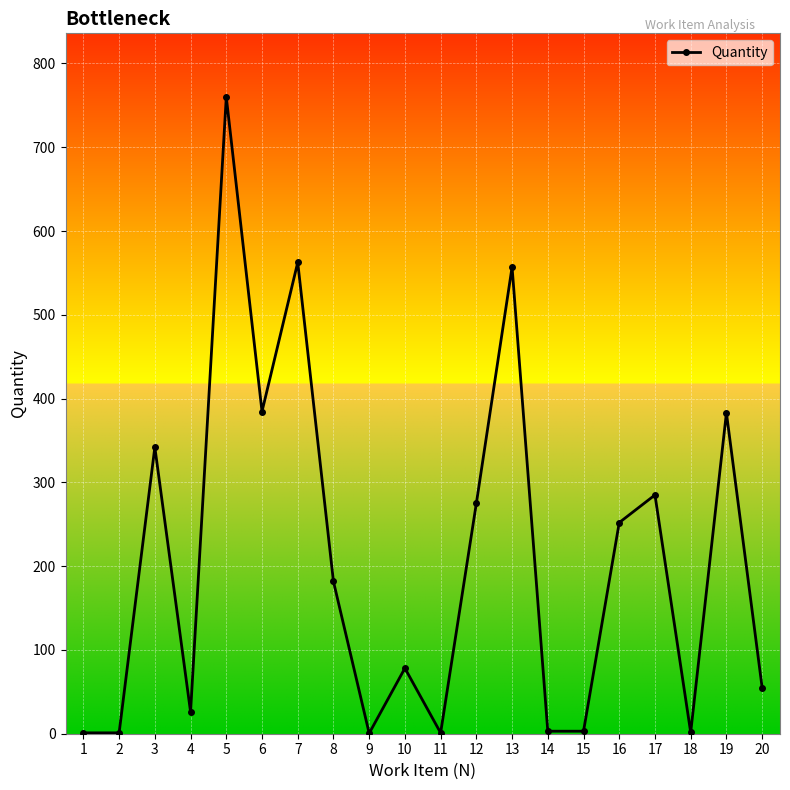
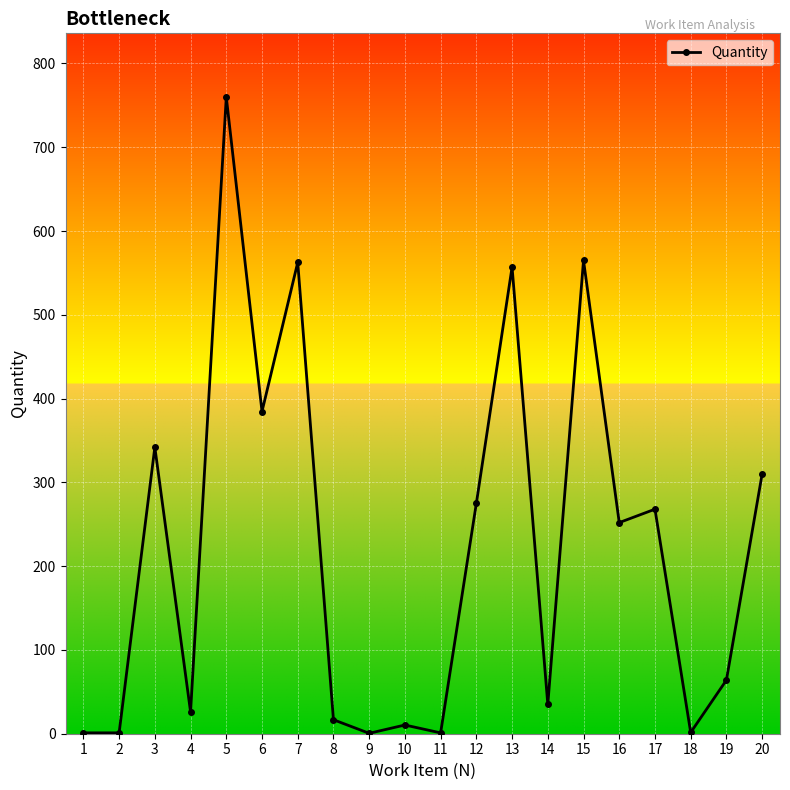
  {
    "1": 0,
    "2": 0,
    "3": 340,
    "4": 30,
    "5": 760,
    "6": 380,
    "7": 560,
-   "8": 180,
+   "8": 20,
    "9": 0,
-   "10": 80,
+   "10": 10,
    "11": 0,
    "12": 280,
    "13": 560,
-   "14": 0,
-   "15": 0,
+   "14": 40,
+   "15": 570,
    "16": 250,
-   "17": 290,
+   "17": 270,
    "18": 0,
-   "19": 380,
-   "20": 60
+   "19": 60,
+   "20": 310
  }
